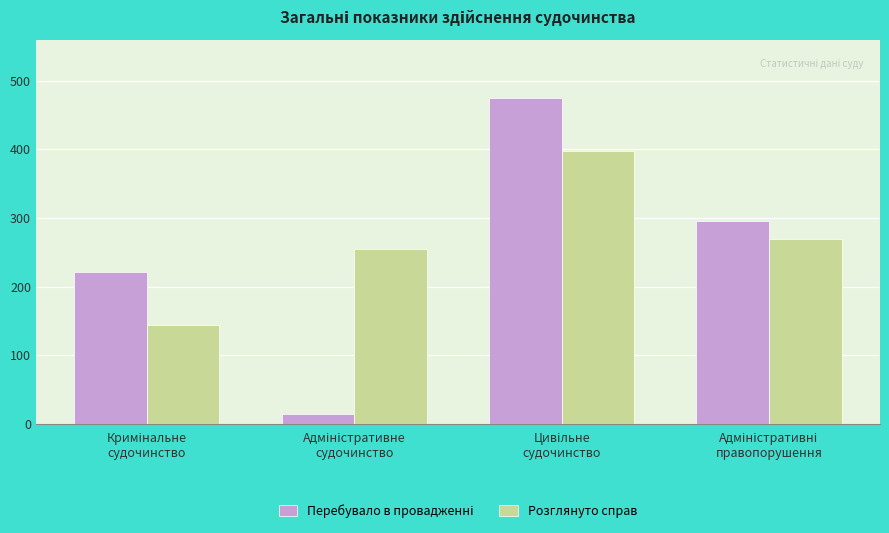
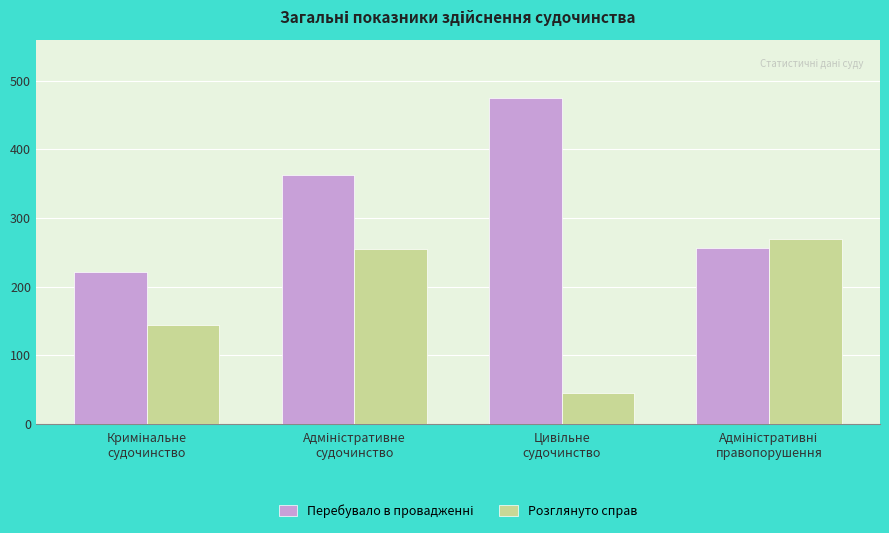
  {
    "Перебувало в провадженні": {
      "Кримінальне судочинство": 220,
-     "Адміністративне судочинство": 20,
+     "Адміністративне судочинство": 360,
      "Цивільне судочинство": 480,
-     "Адміністративні правопорушення": 300
+     "Адміністративні правопорушення": 260
    },
    "Розглянуто справ": {
      "Кримінальне судочинство": 140,
      "Адміністративне судочинство": 260,
-     "Цивільне судочинство": 400,
+     "Цивільне судочинство": 50,
      "Адміністративні правопорушення": 270
    }
  }
